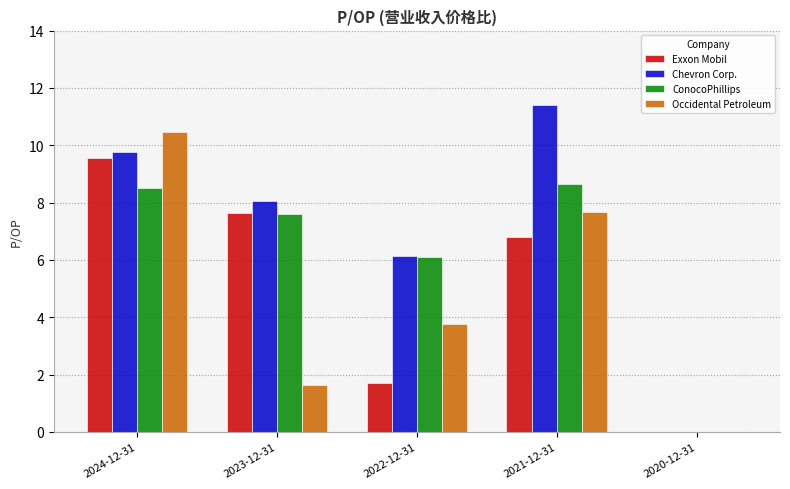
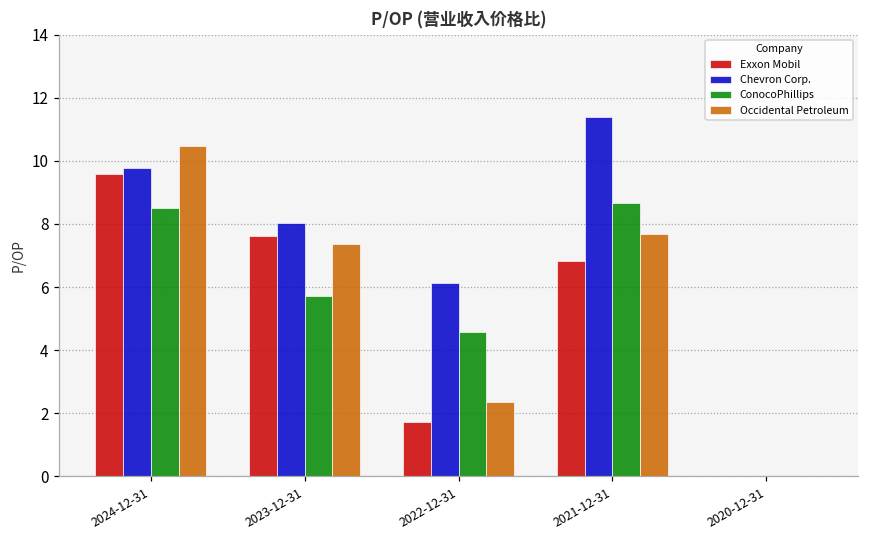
  {
    "Exxon Mobil": {
      "2024-12-31": 9.6,
      "2023-12-31": 7.6,
      "2022-12-31": 1.7,
      "2021-12-31": 6.8,
      "2020-12-31": 0.0
    },
    "Chevron Corp.": {
      "2024-12-31": 9.8,
      "2023-12-31": 8.0,
      "2022-12-31": 6.1,
      "2021-12-31": 11.4,
      "2020-12-31": 0.0
    },
    "ConocoPhillips": {
      "2024-12-31": 8.5,
-     "2023-12-31": 7.6,
-     "2022-12-31": 6.1,
+     "2023-12-31": 5.7,
+     "2022-12-31": 4.6,
      "2021-12-31": 8.7,
      "2020-12-31": 0.0
    },
    "Occidental Petroleum": {
      "2024-12-31": 10.5,
-     "2023-12-31": 1.6,
-     "2022-12-31": 3.8,
+     "2023-12-31": 7.4,
+     "2022-12-31": 2.3,
      "2021-12-31": 7.7,
      "2020-12-31": 0.0
    }
  }
